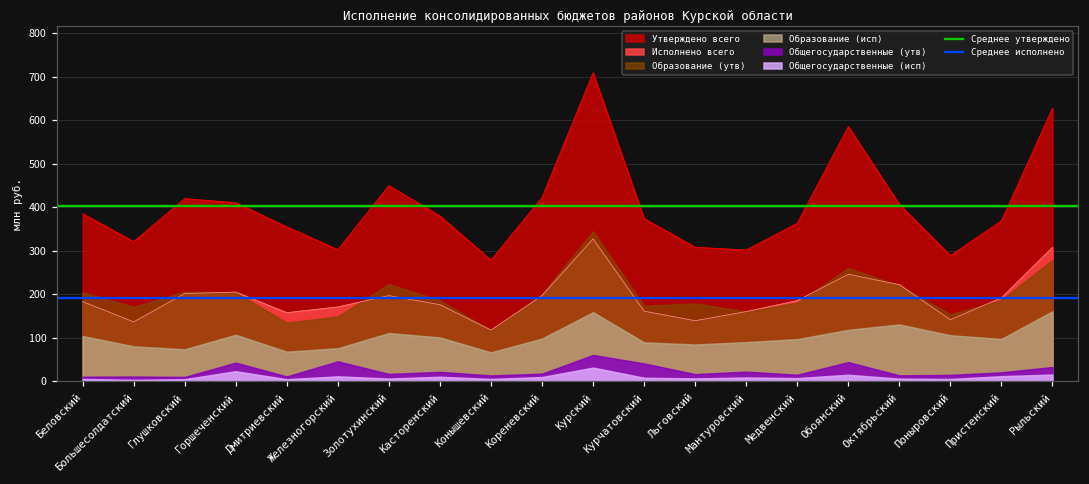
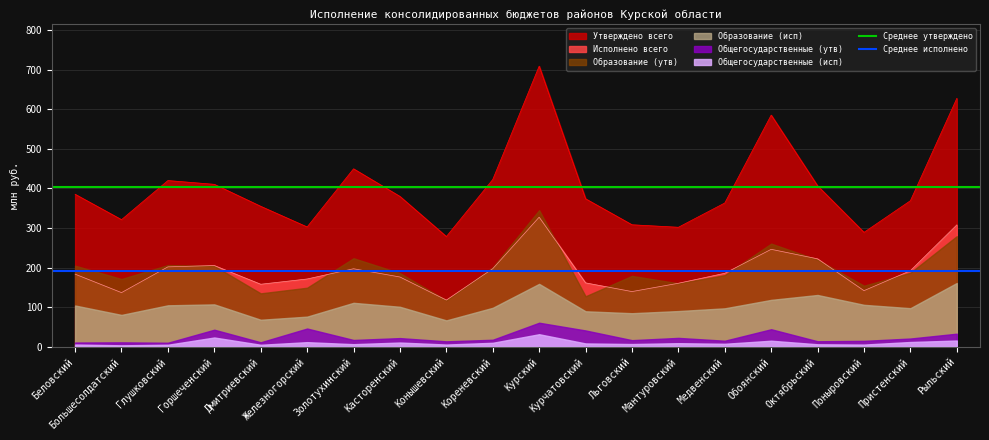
  {
    "Утверждено всего": {
      "Беловский": 390,
      "Большесолдатский": 320,
      "Глушковский": 420,
      "Горшеченский": 410,
      "Дмитриевский": 350,
      "Железногорский": 300,
      "Золотухинский": 450,
      "Касторенский": 380,
      "Конышевский": 280,
      "Кореневский": 420,
      "Курский": 710,
      "Курчатовский": 370,
      "Льговский": 310,
      "Мантуровский": 300,
      "Медвенский": 360,
      "Обоянский": 590,
      "Октябрьский": 410,
      "Поныровский": 290,
      "Пристенский": 370,
      "Рыльский": 630
    },
    "Исполнено всего": {
      "Беловский": 180,
      "Большесолдатский": 140,
      "Дмитриевский": 160,
      "Железногорский": 170,
      "Золотухинский": 200,
      "Касторенский": 180,
      "Курский": 330,
      "Курчатовский": 160,
      "Льговский": 140,
      "Обоянский": 250,
      "Поныровский": 140,
      "Рыльский": 310
    },
    "Образование (утв)": {
      "Беловский": 200,
      "Большесолдатский": 170,
      "Дмитриевский": 130,
      "Железногорский": 150,
      "Золотухинский": 220,
      "Касторенский": 190,
      "Курский": 350,
-     "Курчатовский": 170,
+     "Курчатовский": 130,
      "Льговский": 180,
      "Обоянский": 260,
      "Поныровский": 150,
      "Рыльский": 280
    },
    "Образование (исп)": {
      "Беловский": 100,
      "Большесолдатский": 80,
-     "Глушковский": 70,
+     "Глушковский": 100,
      "Горшеченский": 110,
      "Дмитриевский": 70,
      "Железногорский": 80,
      "Золотухинский": 110,
      "Касторенский": 100,
      "Конышевский": 70,
      "Кореневский": 100,
      "Курский": 160,
      "Курчатовский": 90,
      "Льговский": 80,
      "Мантуровский": 90,
      "Медвенский": 100,
      "Обоянский": 120,
      "Октябрьский": 130,
      "Поныровский": 110,
      "Пристенский": 100,
      "Рыльский": 160
    },
    "Общегосударственные (утв)": {
      "Большесолдатский": 10,
      "Горшеченский": 40,
      "Железногорский": 50,
      "Золотухинский": 20,
      "Касторенский": 20,
      "Конышевский": 10,
      "Кореневский": 20,
      "Курский": 60,
      "Курчатовский": 40,
      "Льговский": 20,
      "Мантуровский": 20,
      "Медвенский": 20,
      "Обоянский": 40,
      "Октябрьский": 10,
      "Поныровский": 10,
      "Пристенский": 20,
      "Рыльский": 30
    },
    "Общегосударственные (исп)": {
      "Горшеченский": 20,
      "Железногорский": 10,
      "Золотухинский": 10,
      "Касторенский": 10,
      "Кореневский": 10,
      "Курский": 30,
      "Курчатовский": 10,
      "Льговский": 10,
      "Мантуровский": 10,
      "Медвенский": 10,
      "Обоянский": 20,
      "Пристенский": 10,
      "Рыльский": 20
    }
  }
